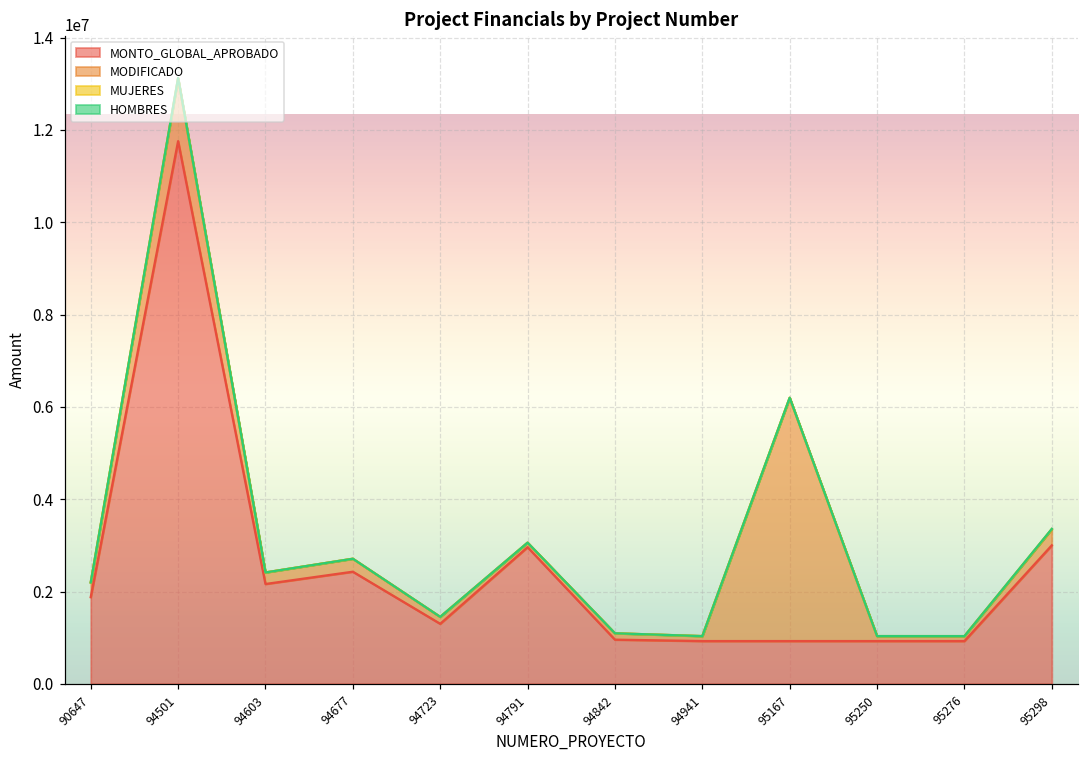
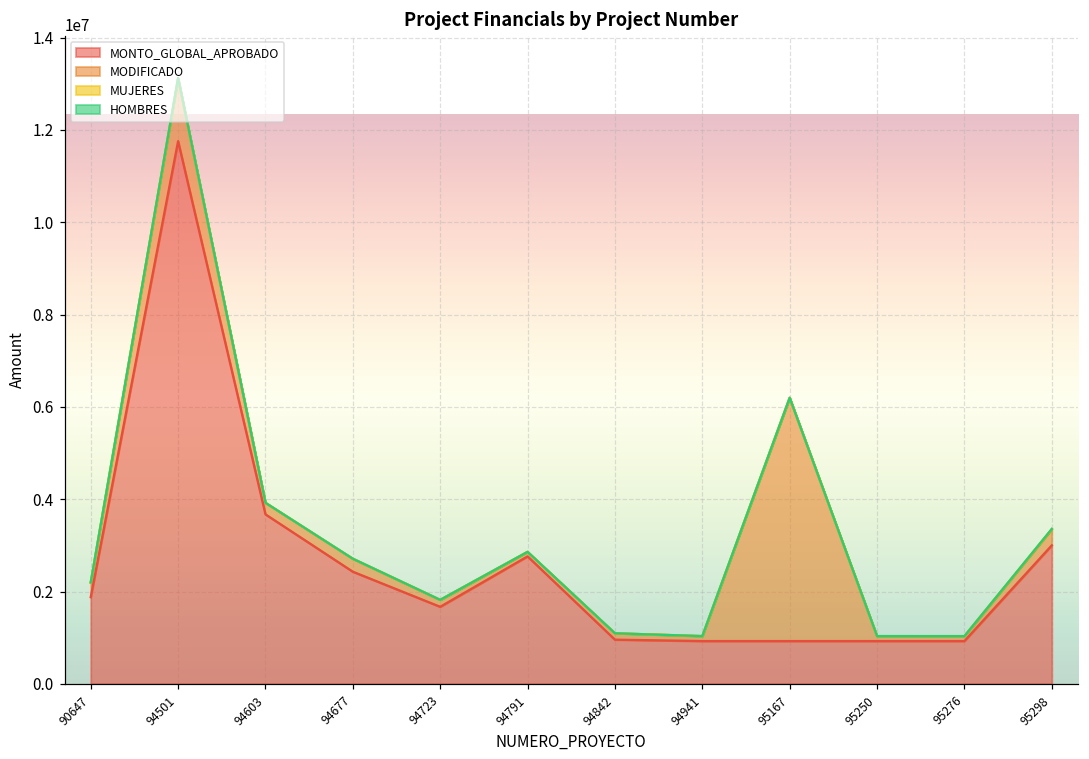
  {
    "MONTO_GLOBAL_APROBADO": {
      "90647": 1900000,
      "94501": 11800000,
-     "94603": 2200000,
+     "94603": 3700000,
      "94677": 2400000,
-     "94723": 1300000,
-     "94791": 3000000,
+     "94723": 1700000,
+     "94791": 2800000,
      "94842": 1000000,
      "94941": 900000,
      "95167": 900000,
      "95250": 900000,
      "95276": 900000,
      "95298": 3000000
    },
    "HOMBRES": {
      "90647": 300000,
      "94603": 300000,
      "94677": 300000,
      "94723": 200000,
      "94791": 100000,
      "94842": 100000,
      "94941": 100000,
      "95167": 5300000,
      "95250": 100000,
      "95276": 100000,
      "95298": 300000
    }
  }
